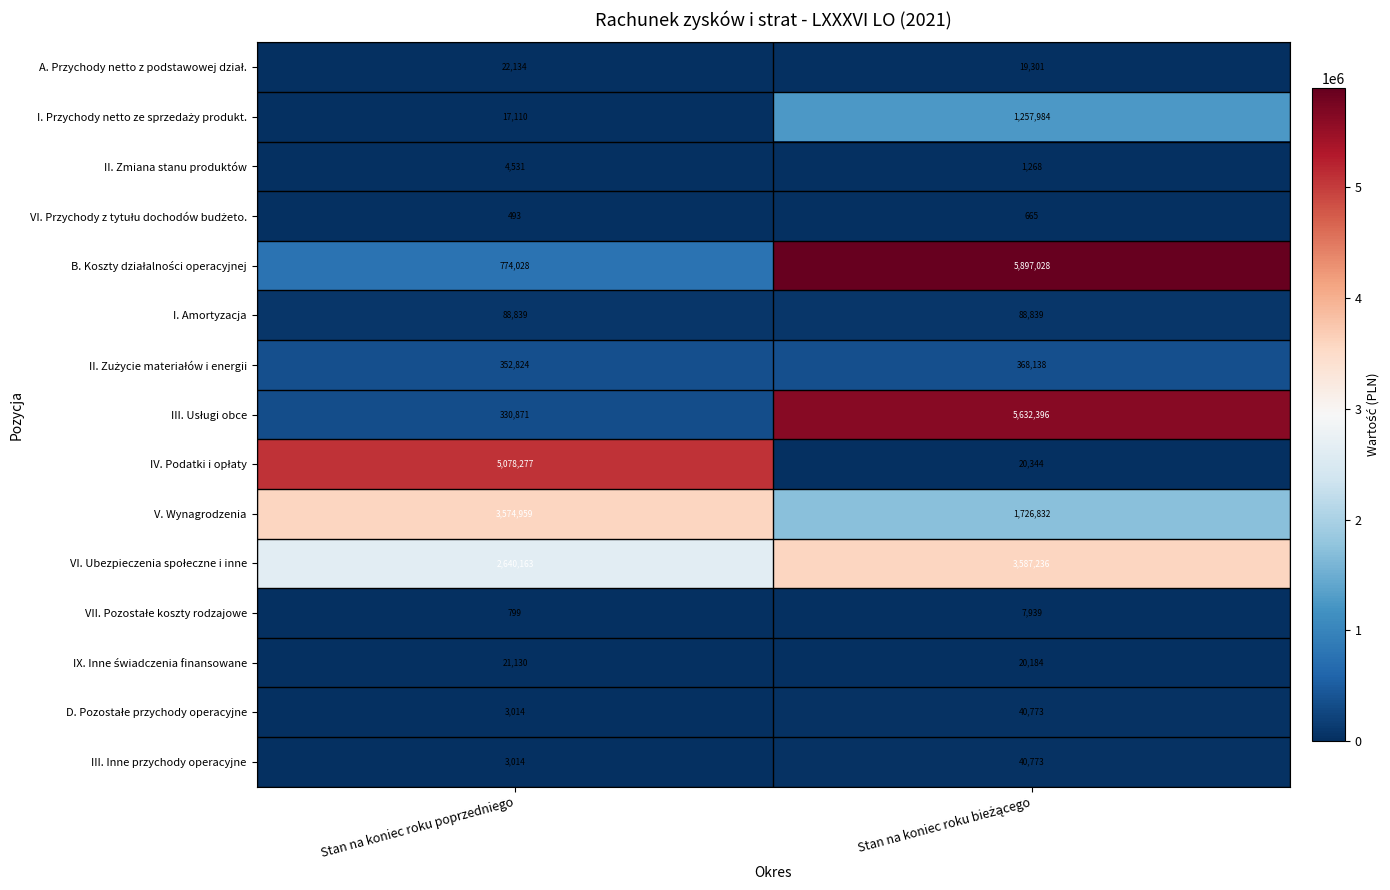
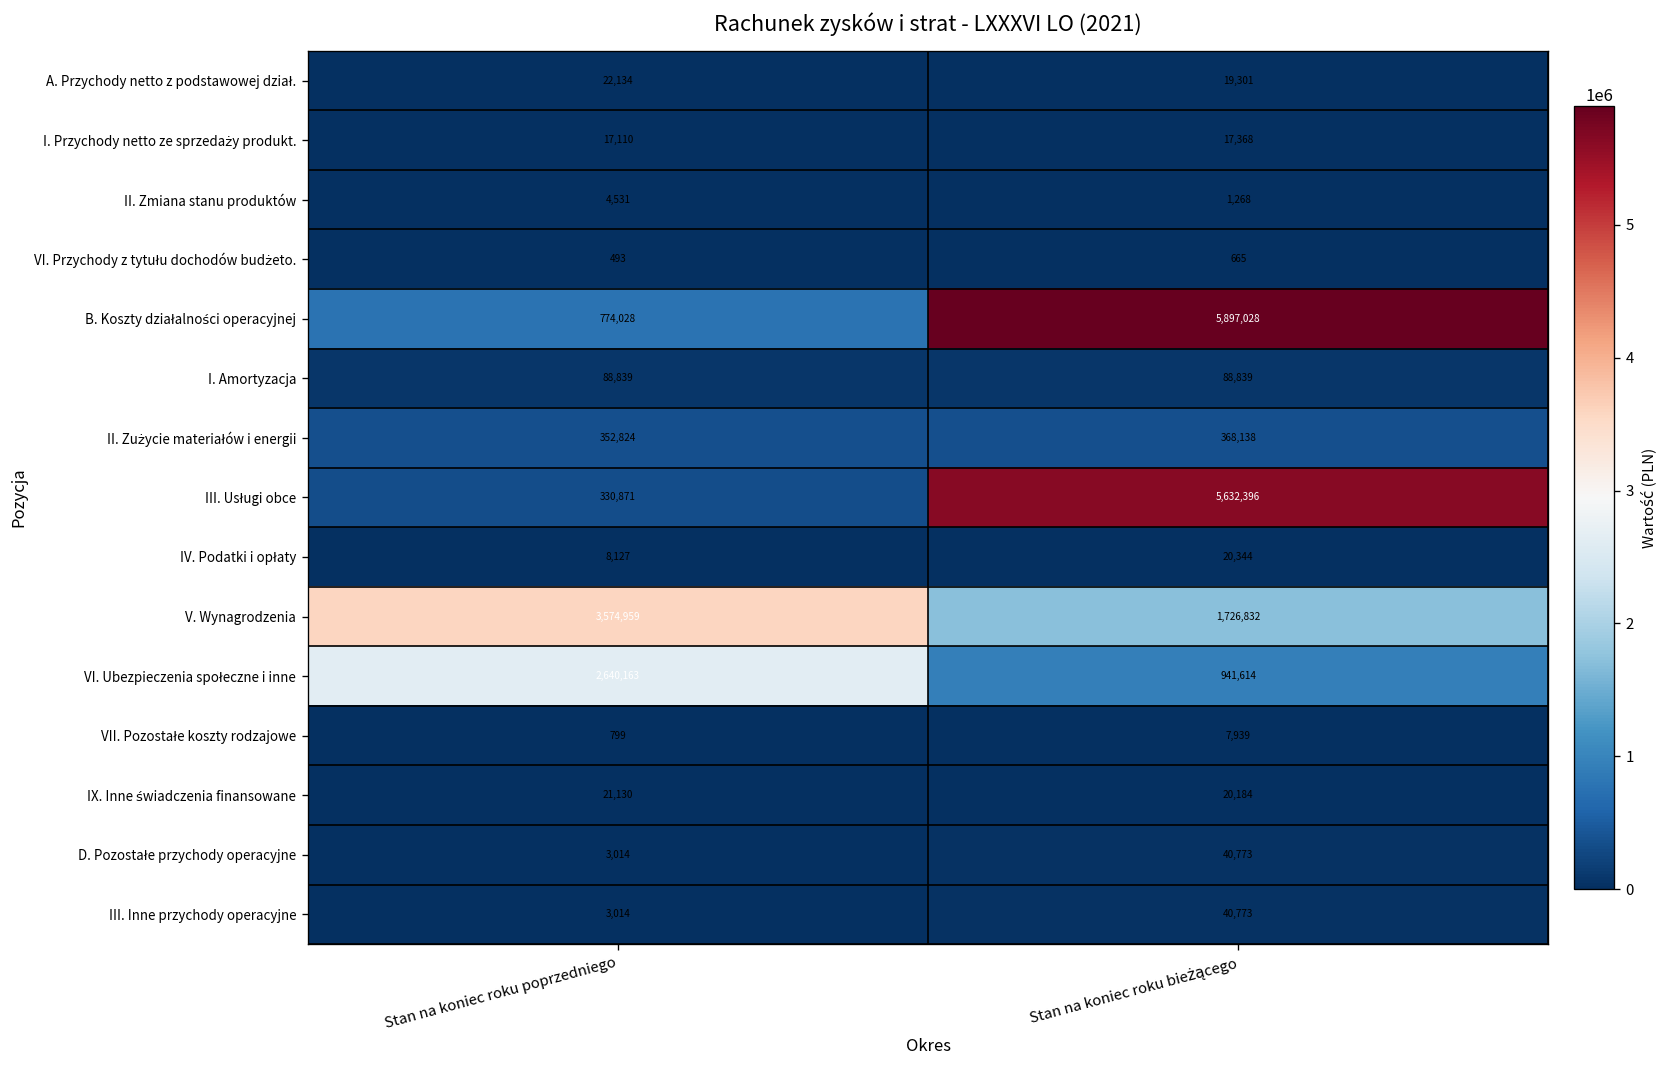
  {
    "A. Przychody netto z podstawowej dział.": {
      "Stan na koniec roku poprzedniego": "22,134",
      "Stan na koniec roku bieżącego": "19,301"
    },
    "I. Przychody netto ze sprzedaży produkt.": {
      "Stan na koniec roku poprzedniego": "17,110",
-     "Stan na koniec roku bieżącego": "1,257,984"
+     "Stan na koniec roku bieżącego": "17,368"
    },
    "II. Zmiana stanu produktów": {
      "Stan na koniec roku poprzedniego": "4,531",
      "Stan na koniec roku bieżącego": "1,268"
    },
    "VI. Przychody z tytułu dochodów budżeto.": {
      "Stan na koniec roku poprzedniego": "493",
      "Stan na koniec roku bieżącego": "665"
    },
    "B. Koszty działalności operacyjnej": {
      "Stan na koniec roku poprzedniego": "774,028",
      "Stan na koniec roku bieżącego": "5,897,028"
    },
    "I. Amortyzacja": {
      "Stan na koniec roku poprzedniego": "88,839",
      "Stan na koniec roku bieżącego": "88,839"
    },
    "II. Zużycie materiałów i energii": {
      "Stan na koniec roku poprzedniego": "352,824",
      "Stan na koniec roku bieżącego": "368,138"
    },
    "III. Usługi obce": {
      "Stan na koniec roku poprzedniego": "330,871",
      "Stan na koniec roku bieżącego": "5,632,396"
    },
    "IV. Podatki i opłaty": {
-     "Stan na koniec roku poprzedniego": "5,078,277",
+     "Stan na koniec roku poprzedniego": "8,127",
      "Stan na koniec roku bieżącego": "20,344"
    },
    "V. Wynagrodzenia": {
      "Stan na koniec roku poprzedniego": "3,574,959",
      "Stan na koniec roku bieżącego": "1,726,832"
    },
    "VI. Ubezpieczenia społeczne i inne": {
-     "Stan na koniec roku bieżącego": "3,587,236"
+     "Stan na koniec roku bieżącego": "941,614"
    },
    "VII. Pozostałe koszty rodzajowe": {
      "Stan na koniec roku poprzedniego": "799",
      "Stan na koniec roku bieżącego": "7,939"
    },
    "IX. Inne świadczenia finansowane": {
      "Stan na koniec roku poprzedniego": "21,130",
      "Stan na koniec roku bieżącego": "20,184"
    },
    "D. Pozostałe przychody operacyjne": {
      "Stan na koniec roku poprzedniego": "3,014",
      "Stan na koniec roku bieżącego": "40,773"
    },
    "III. Inne przychody operacyjne": {
      "Stan na koniec roku poprzedniego": "3,014",
      "Stan na koniec roku bieżącego": "40,773"
    }
  }
